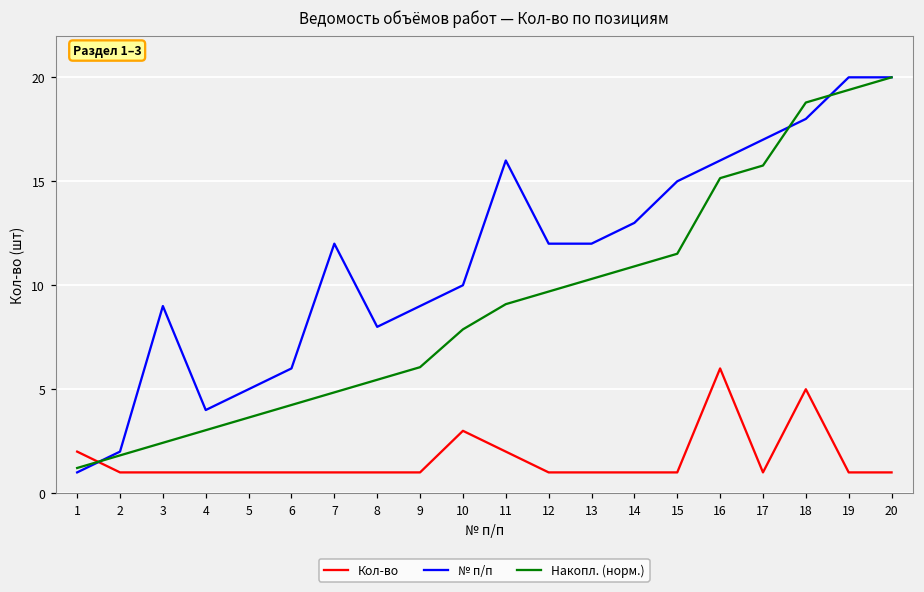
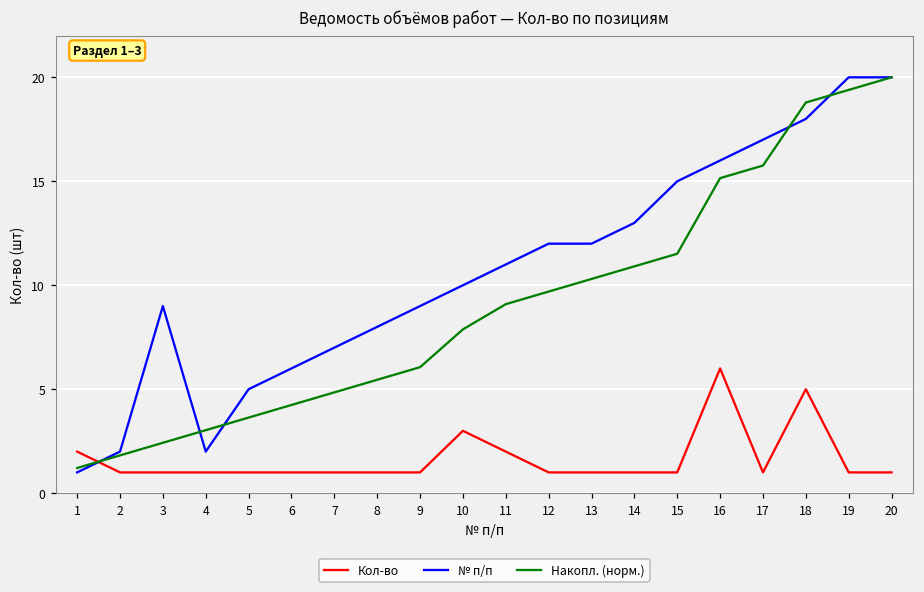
  {
    "Кол-во": {
      "1": 2,
      "2": 1,
      "3": 1,
      "4": 1,
      "5": 1,
      "6": 1,
      "7": 1,
      "8": 1,
      "9": 1,
      "10": 3,
      "11": 2,
      "12": 1,
      "13": 1,
      "14": 1,
      "15": 1,
      "16": 6,
      "17": 1,
      "18": 5,
      "19": 1,
      "20": 1
    },
    "№ п/п": {
      "1": 1,
      "2": 2,
      "3": 9,
-     "4": 4,
+     "4": 2,
      "5": 5,
      "6": 6,
-     "7": 12,
+     "7": 7,
      "8": 8,
      "9": 9,
      "10": 10,
-     "11": 16,
+     "11": 11,
      "12": 12,
      "13": 12,
      "14": 13,
      "15": 15,
      "16": 16,
      "17": 17,
      "18": 18,
      "19": 20
    },
    "Накопл. (норм.)": {
      "1": 1.2,
      "2": 1.8,
      "3": 2.4,
      "4": 3,
      "5": 3.6,
      "6": 4.2,
      "7": 4.8,
      "8": 5.5,
      "9": 6,
      "10": 8,
      "11": 9,
      "12": 9.7,
      "13": 10.3,
      "14": 11,
      "15": 11.5,
      "16": 15.2,
      "17": 15.8,
      "18": 18.8,
      "19": 19.4
    }
  }
